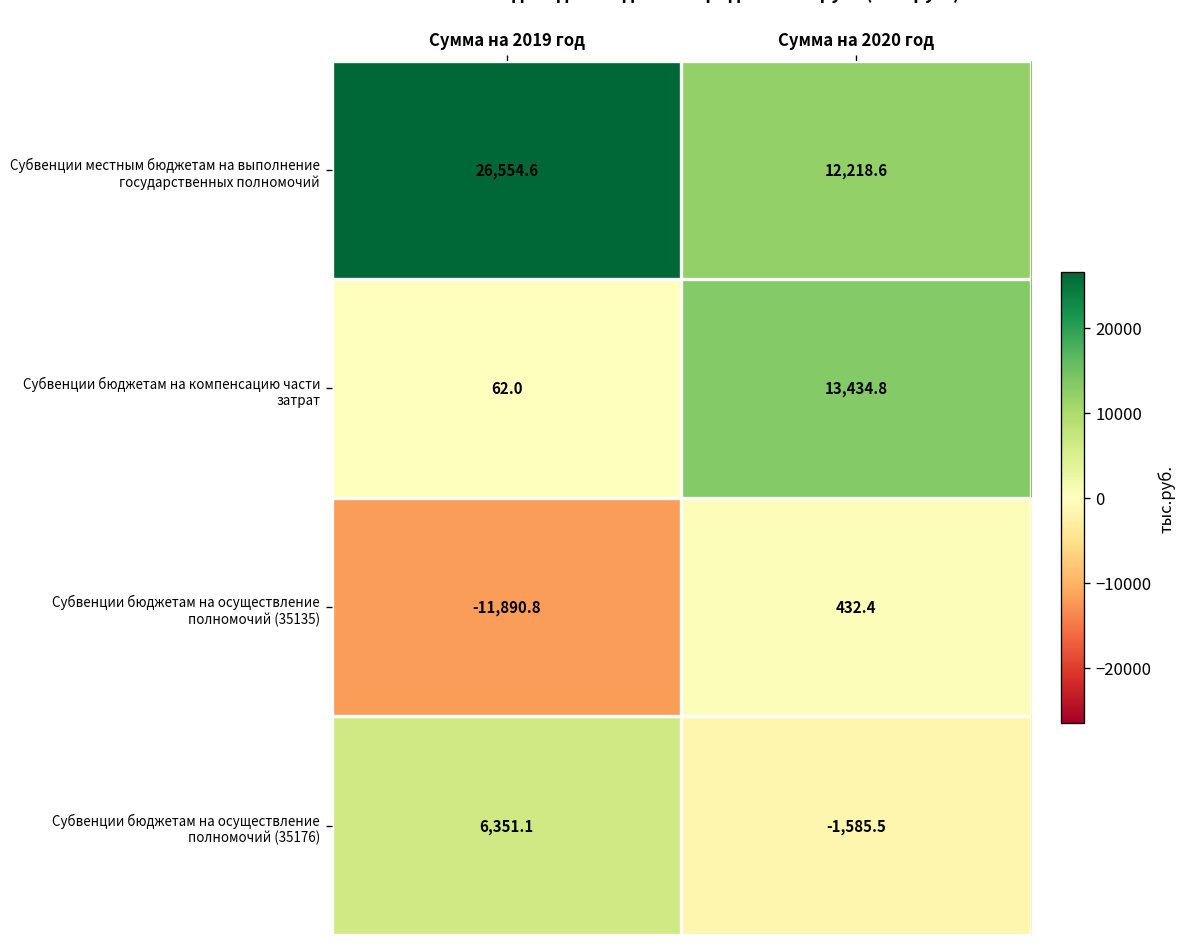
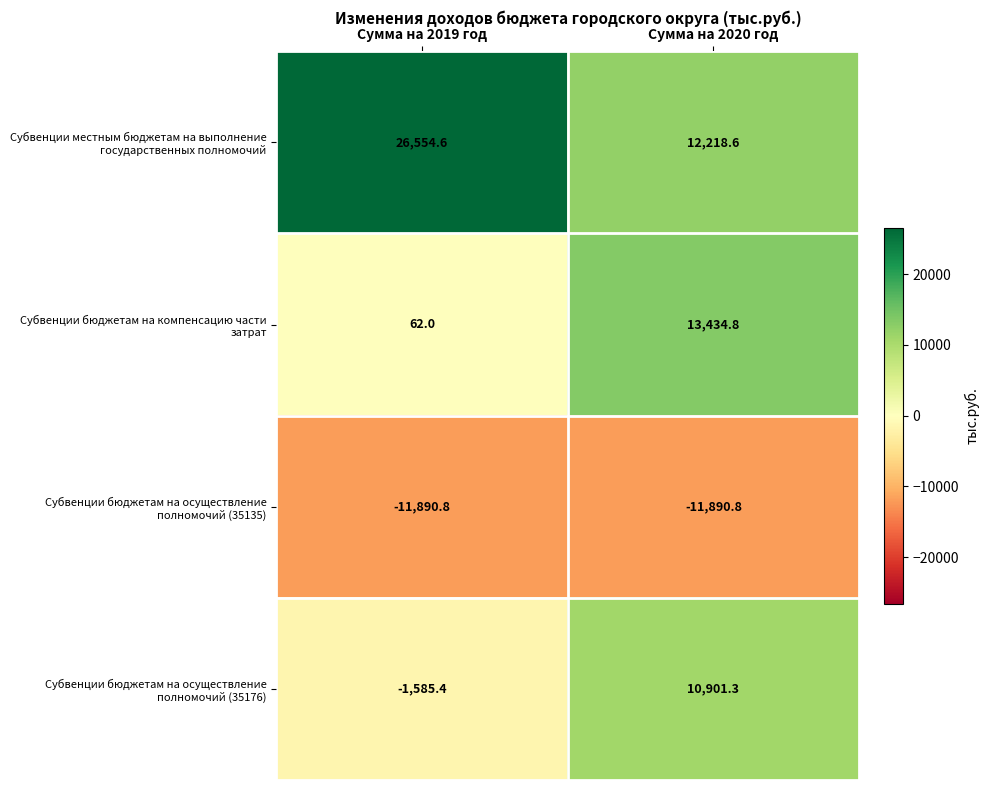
  {
    "Субвенции местным бюджетам на выполнение государственных полномочий": {
      "Сумма на 2019 год": "26,554.6",
      "Сумма на 2020 год": "12,218.6"
    },
    "Субвенции бюджетам на компенсацию части затрат": {
      "Сумма на 2019 год": "62.0",
      "Сумма на 2020 год": "13,434.8"
    },
    "Субвенции бюджетам на осуществление полномочий (35135)": {
      "Сумма на 2019 год": "-11,890.8",
-     "Сумма на 2020 год": "432.4"
+     "Сумма на 2020 год": "-11,890.8"
    },
    "Субвенции бюджетам на осуществление полномочий (35176)": {
-     "Сумма на 2019 год": "6,351.1",
-     "Сумма на 2020 год": "-1,585.5"
+     "Сумма на 2019 год": "-1,585.4",
+     "Сумма на 2020 год": "10,901.3"
    }
  }
